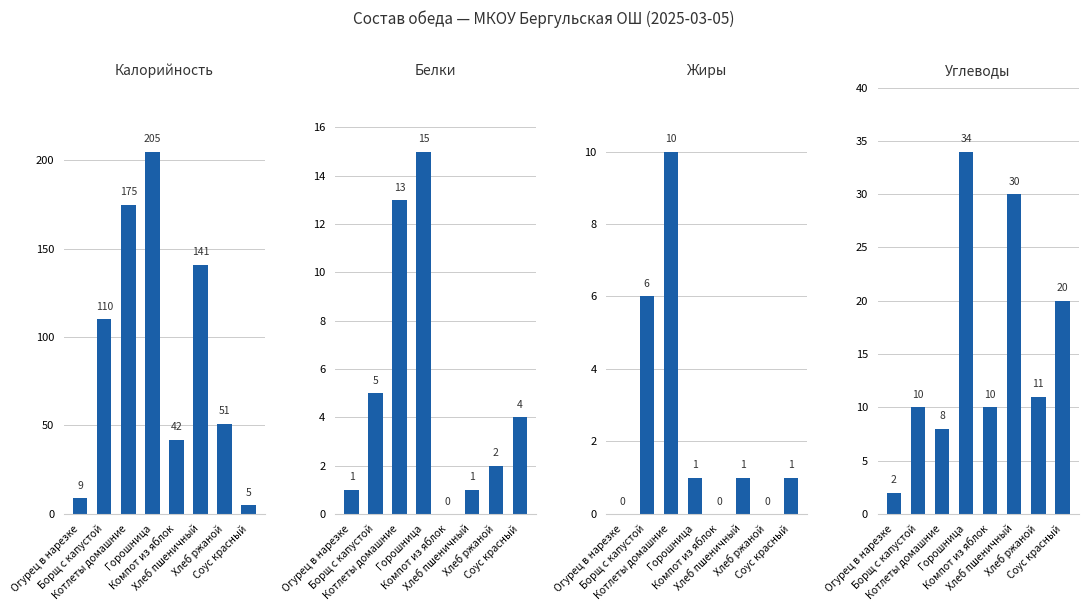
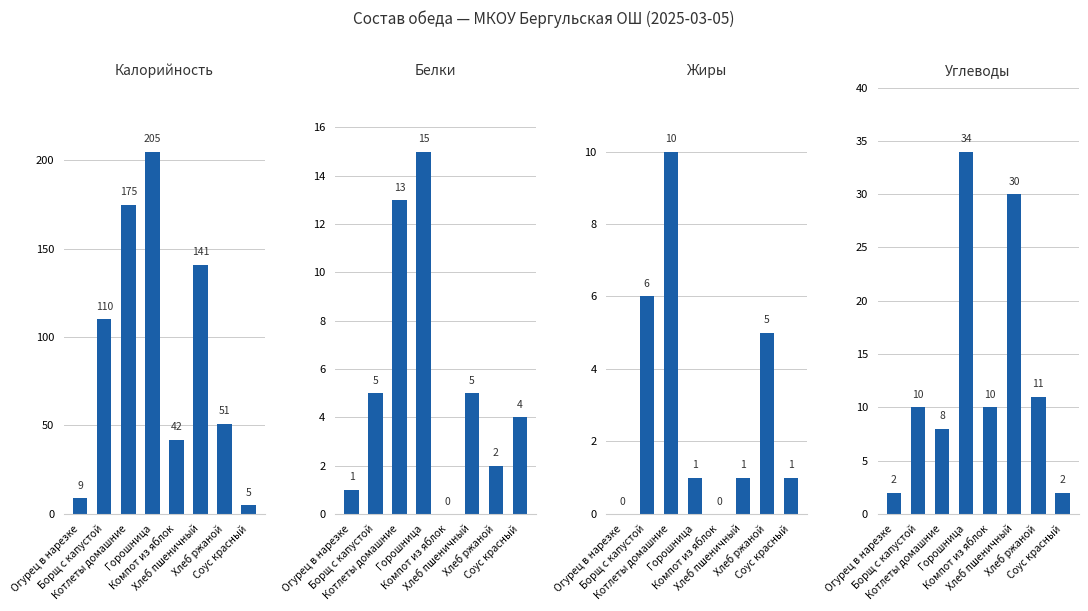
  {
    "Калорийность": {
      "Огурец в нарезке": 9,
      "Борщ с капустой": 110,
      "Котлеты домашние": 175,
      "Горошница": 205,
      "Компот из яблок": 42,
      "Хлеб пшеничный": 141,
      "Хлеб ржаной": 51,
      "Соус красный": 5
    },
    "Белки": {
      "Огурец в нарезке": 1,
      "Борщ с капустой": 5,
      "Котлеты домашние": 13,
      "Горошница": 15,
      "Компот из яблок": 0,
-     "Хлеб пшеничный": 1,
+     "Хлеб пшеничный": 5,
      "Хлеб ржаной": 2,
      "Соус красный": 4
    },
    "Жиры": {
      "Огурец в нарезке": 0,
      "Борщ с капустой": 6,
      "Котлеты домашние": 10,
      "Горошница": 1,
      "Компот из яблок": 0,
      "Хлеб пшеничный": 1,
-     "Хлеб ржаной": 0,
+     "Хлеб ржаной": 5,
      "Соус красный": 1
    },
    "Углеводы": {
      "Огурец в нарезке": 2,
      "Борщ с капустой": 10,
      "Котлеты домашние": 8,
      "Горошница": 34,
      "Компот из яблок": 10,
      "Хлеб пшеничный": 30,
      "Хлеб ржаной": 11,
-     "Соус красный": 20
+     "Соус красный": 2
    }
  }
